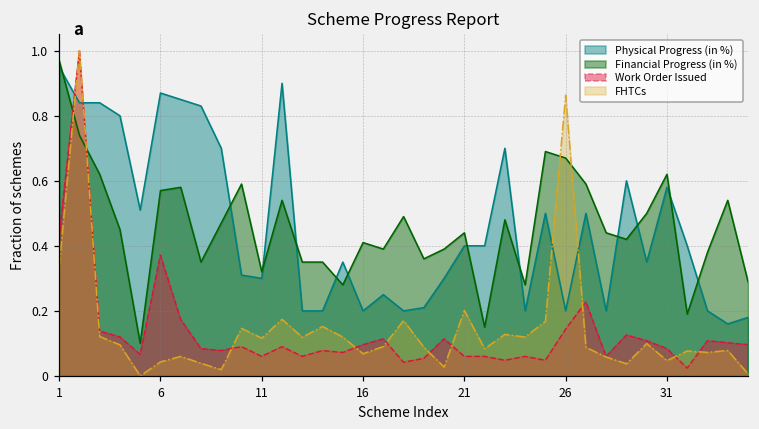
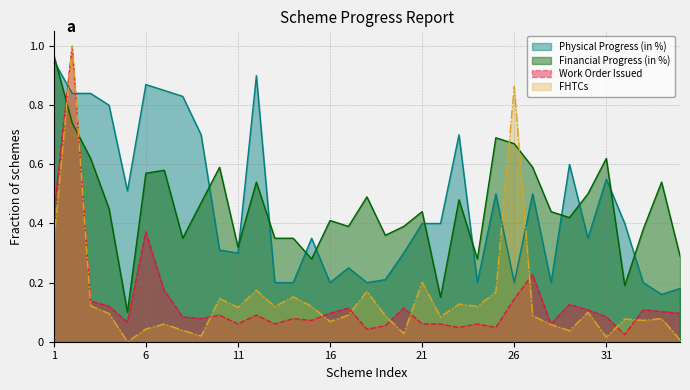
  {
    "Physical Progress (in %)": {
      "1": 0.95,
      "6": 0.87,
      "11": 0.30,
      "16": 0.20,
      "21": 0.40,
      "26": 0.20,
-     "31": 0.58
+     "31": 0.55
    },
    "Financial Progress (in %)": {
      "1": 0.97,
      "6": 0.57,
      "11": 0.32,
      "16": 0.41,
      "21": 0.44,
      "26": 0.67,
      "31": 0.62
    },
    "Work Order Issued": {
      "1": 0.43,
      "6": 0.37,
      "11": 0.06,
      "16": 0.10,
      "21": 0.06,
      "26": 0.14,
      "31": 0.08
    },
    "FHTCs": {
      "1": 0.34,
      "6": 0.04,
      "11": 0.12,
      "16": 0.07,
      "21": 0.20,
      "26": 0.86,
-     "31": 0.05
+     "31": 0.02
    }
  }
